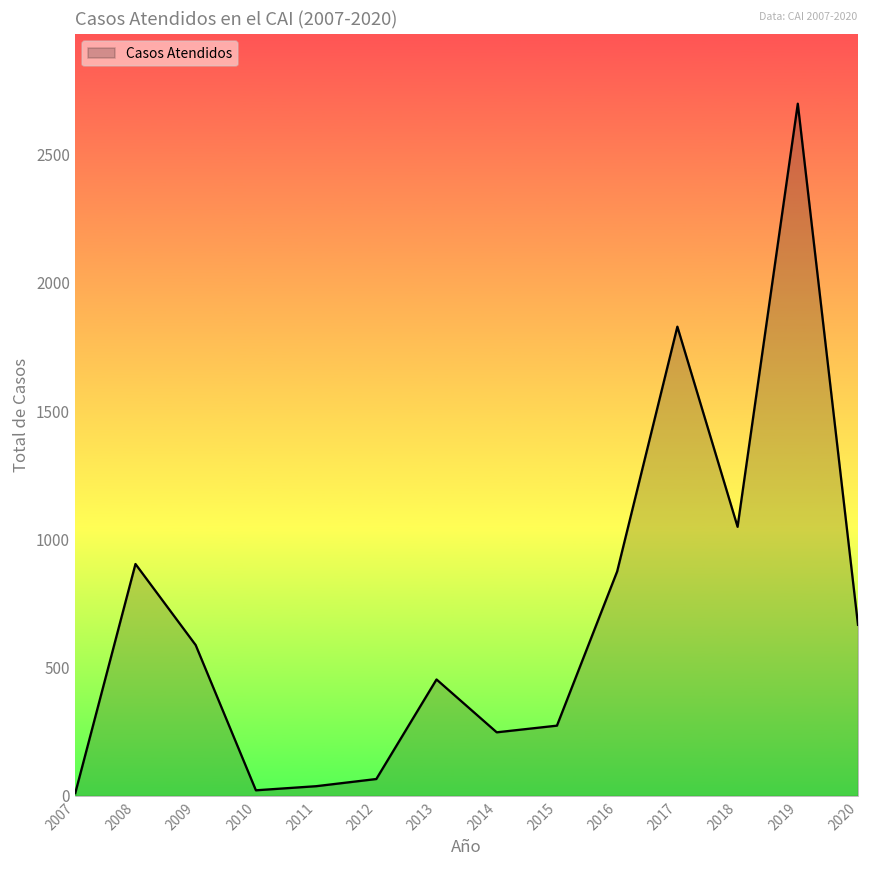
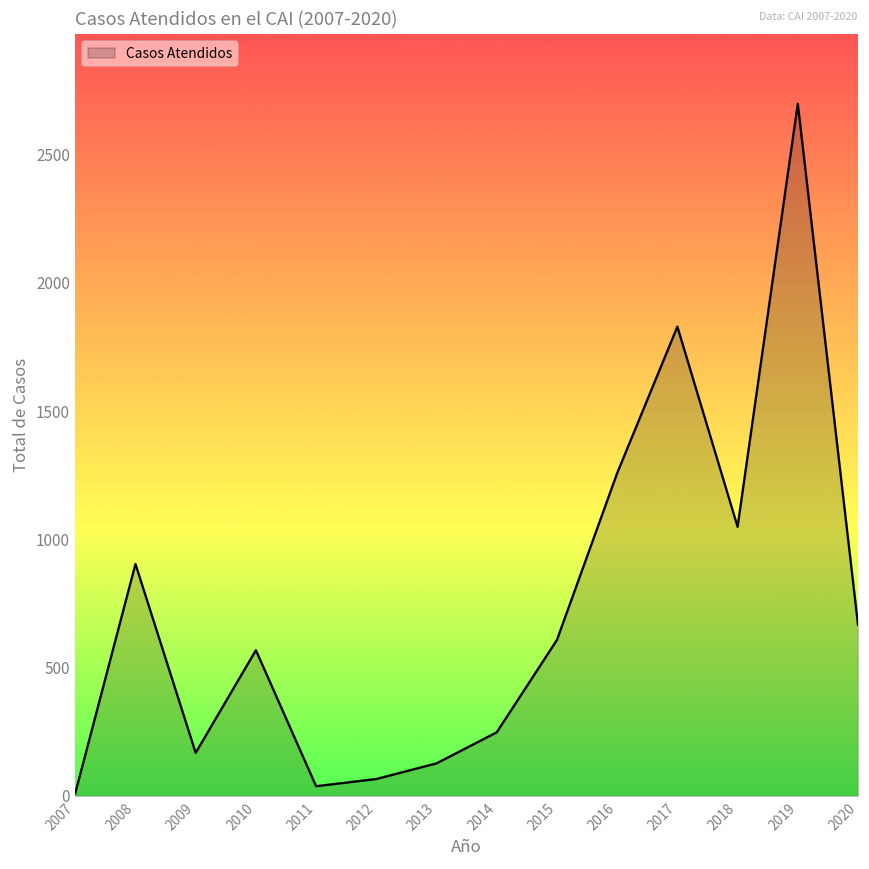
  {
    "2007": 10,
    "2008": 900,
-   "2009": 590,
-   "2010": 20,
+   "2009": 170,
+   "2010": 570,
    "2011": 40,
    "2012": 70,
-   "2013": 450,
+   "2013": 130,
    "2014": 250,
-   "2015": 270,
-   "2016": 880,
+   "2015": 610,
+   "2016": 1260,
    "2017": 1830,
    "2018": 1050,
    "2019": 2700,
    "2020": 670
  }
